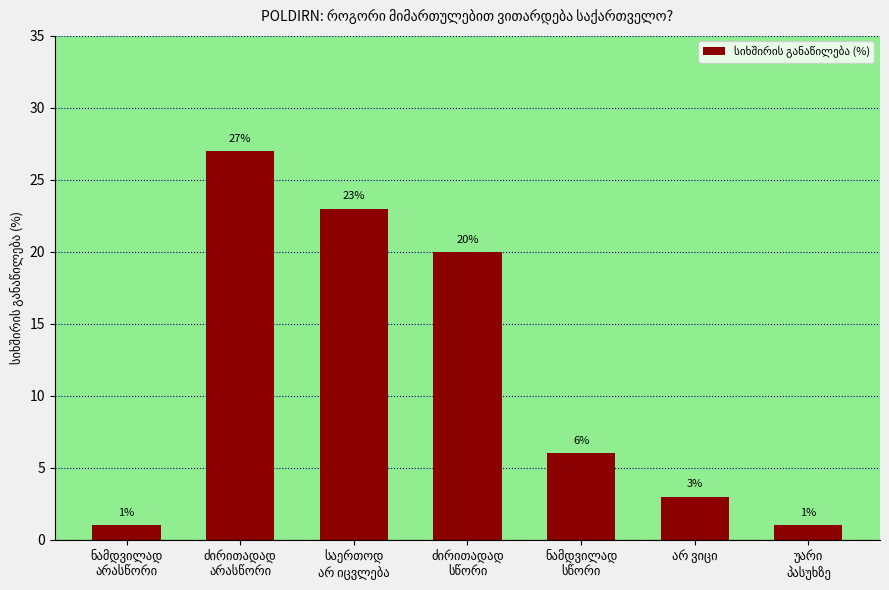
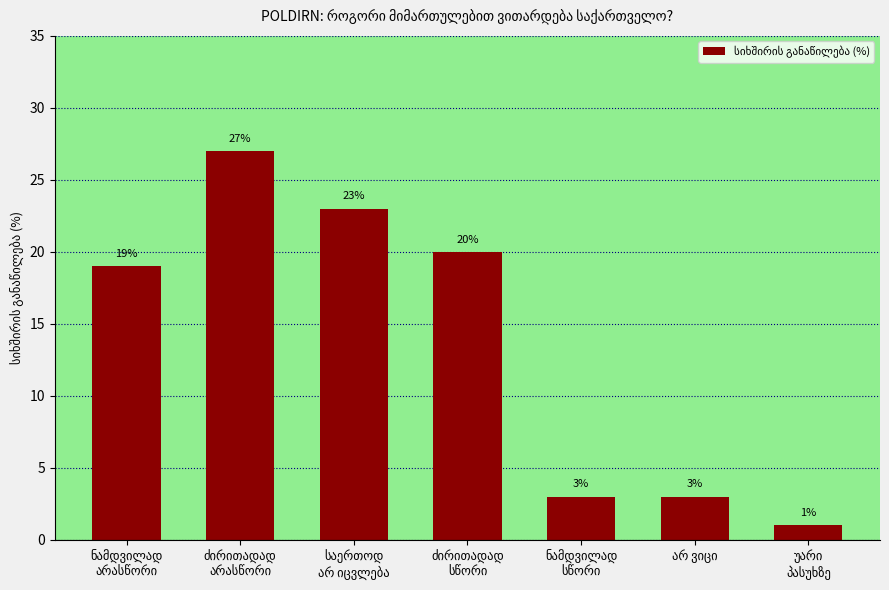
  {
-   "ნამდვილად არასწორი": "1%",
+   "ნამდვილად არასწორი": "19%",
    "ძირითადად არასწორი": "27%",
    "საერთოდ არ იცვლება": "23%",
    "ძირითადად სწორი": "20%",
-   "ნამდვილად სწორი": "6%",
+   "ნამდვილად სწორი": "3%",
    "არ ვიცი": "3%",
    "უარი პასუხზე": "1%"
  }
